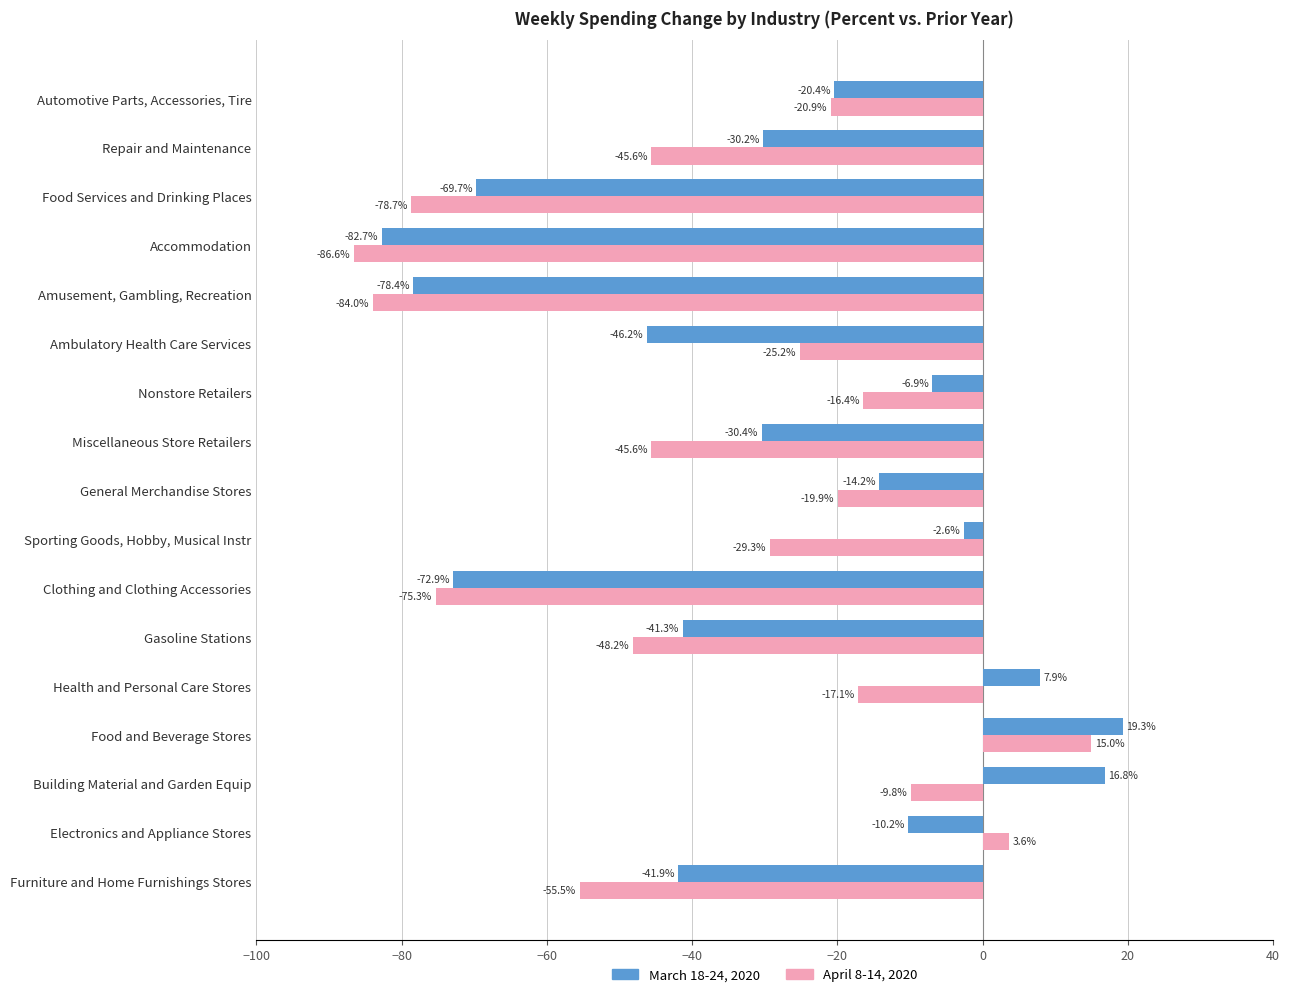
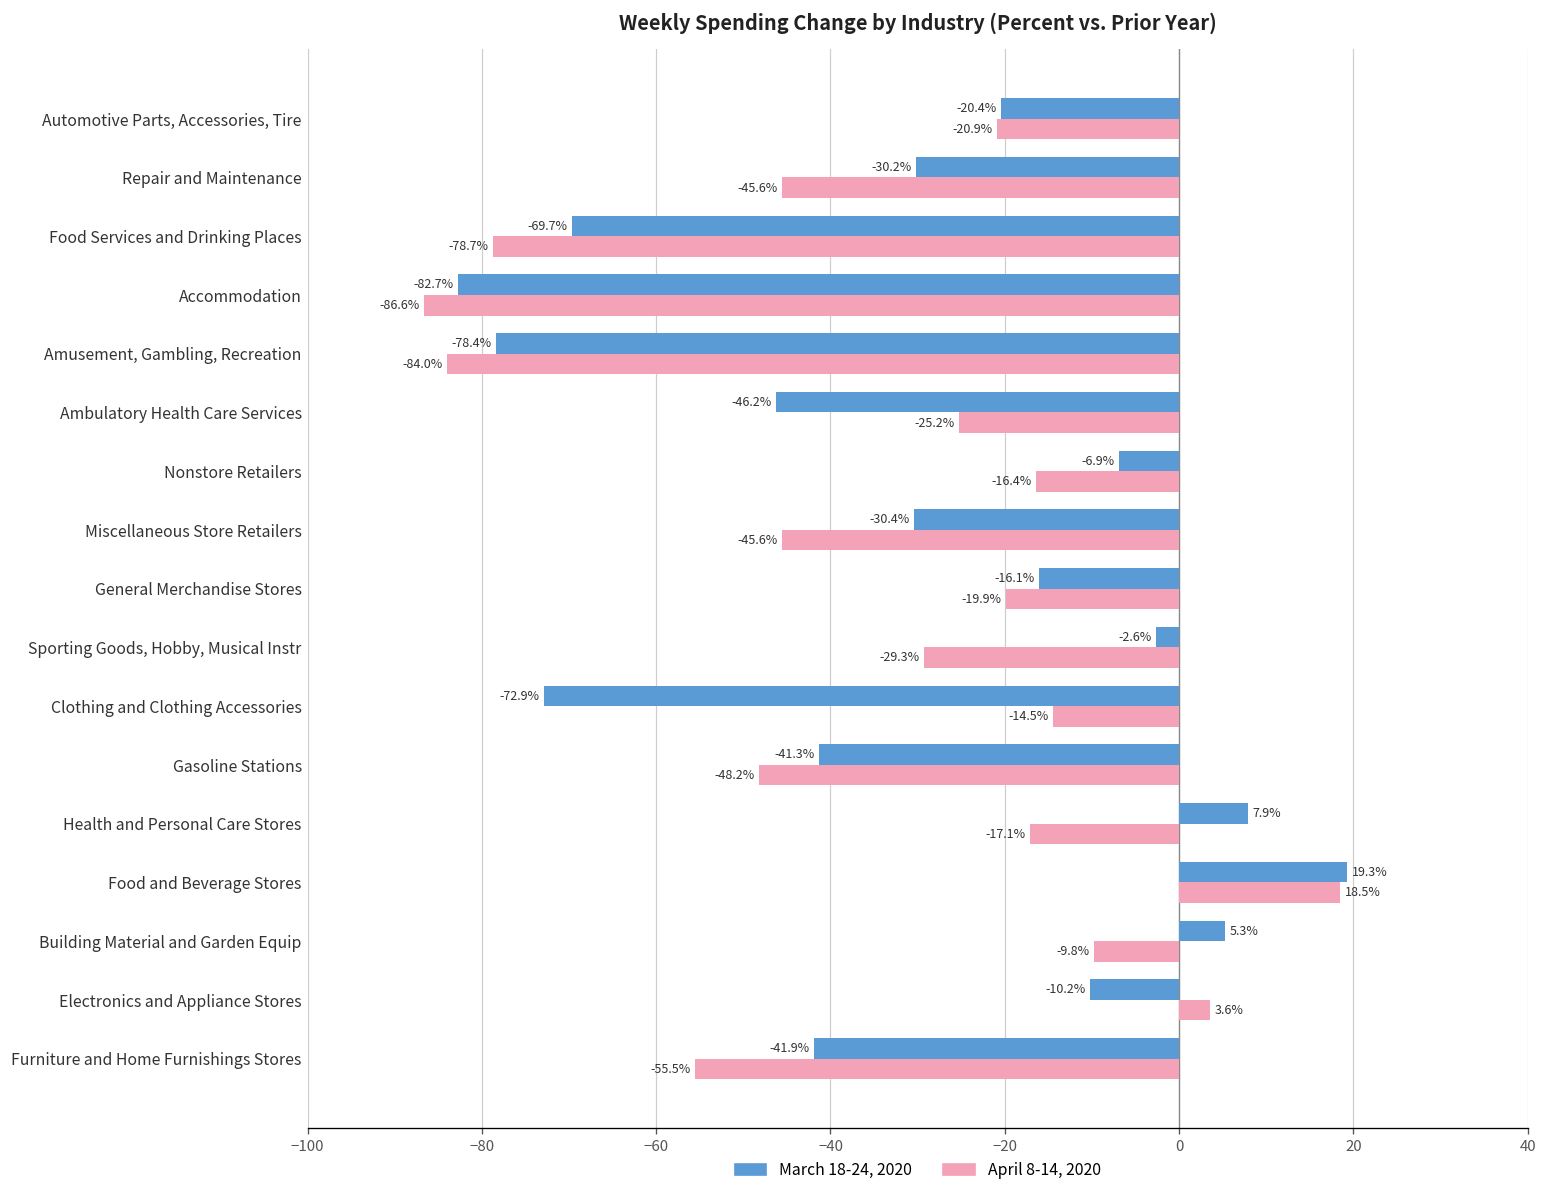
  {
    "March 18-24, 2020": {
      "Automotive Parts, Accessories, Tire": "-20.4%",
      "Repair and Maintenance": "-30.2%",
      "Food Services and Drinking Places": "-69.7%",
      "Accommodation": "-82.7%",
      "Amusement, Gambling, Recreation": "-78.4%",
      "Ambulatory Health Care Services": "-46.2%",
      "Nonstore Retailers": "-6.9%",
      "Miscellaneous Store Retailers": "-30.4%",
-     "General Merchandise Stores": "-14.2%",
+     "General Merchandise Stores": "-16.1%",
      "Sporting Goods, Hobby, Musical Instr": "-2.6%",
      "Clothing and Clothing Accessories": "-72.9%",
      "Gasoline Stations": "-41.3%",
      "Health and Personal Care Stores": "7.9%",
      "Food and Beverage Stores": "19.3%",
-     "Building Material and Garden Equip": "16.8%",
+     "Building Material and Garden Equip": "5.3%",
      "Electronics and Appliance Stores": "-10.2%",
      "Furniture and Home Furnishings Stores": "-41.9%"
    },
    "April 8-14, 2020": {
      "Automotive Parts, Accessories, Tire": "-20.9%",
      "Repair and Maintenance": "-45.6%",
      "Food Services and Drinking Places": "-78.7%",
      "Accommodation": "-86.6%",
      "Amusement, Gambling, Recreation": "-84.0%",
      "Ambulatory Health Care Services": "-25.2%",
      "Nonstore Retailers": "-16.4%",
      "Miscellaneous Store Retailers": "-45.6%",
      "General Merchandise Stores": "-19.9%",
      "Sporting Goods, Hobby, Musical Instr": "-29.3%",
-     "Clothing and Clothing Accessories": "-75.3%",
+     "Clothing and Clothing Accessories": "-14.5%",
      "Gasoline Stations": "-48.2%",
      "Health and Personal Care Stores": "-17.1%",
-     "Food and Beverage Stores": "15.0%",
+     "Food and Beverage Stores": "18.5%",
      "Building Material and Garden Equip": "-9.8%",
      "Electronics and Appliance Stores": "3.6%",
      "Furniture and Home Furnishings Stores": "-55.5%"
    }
  }
